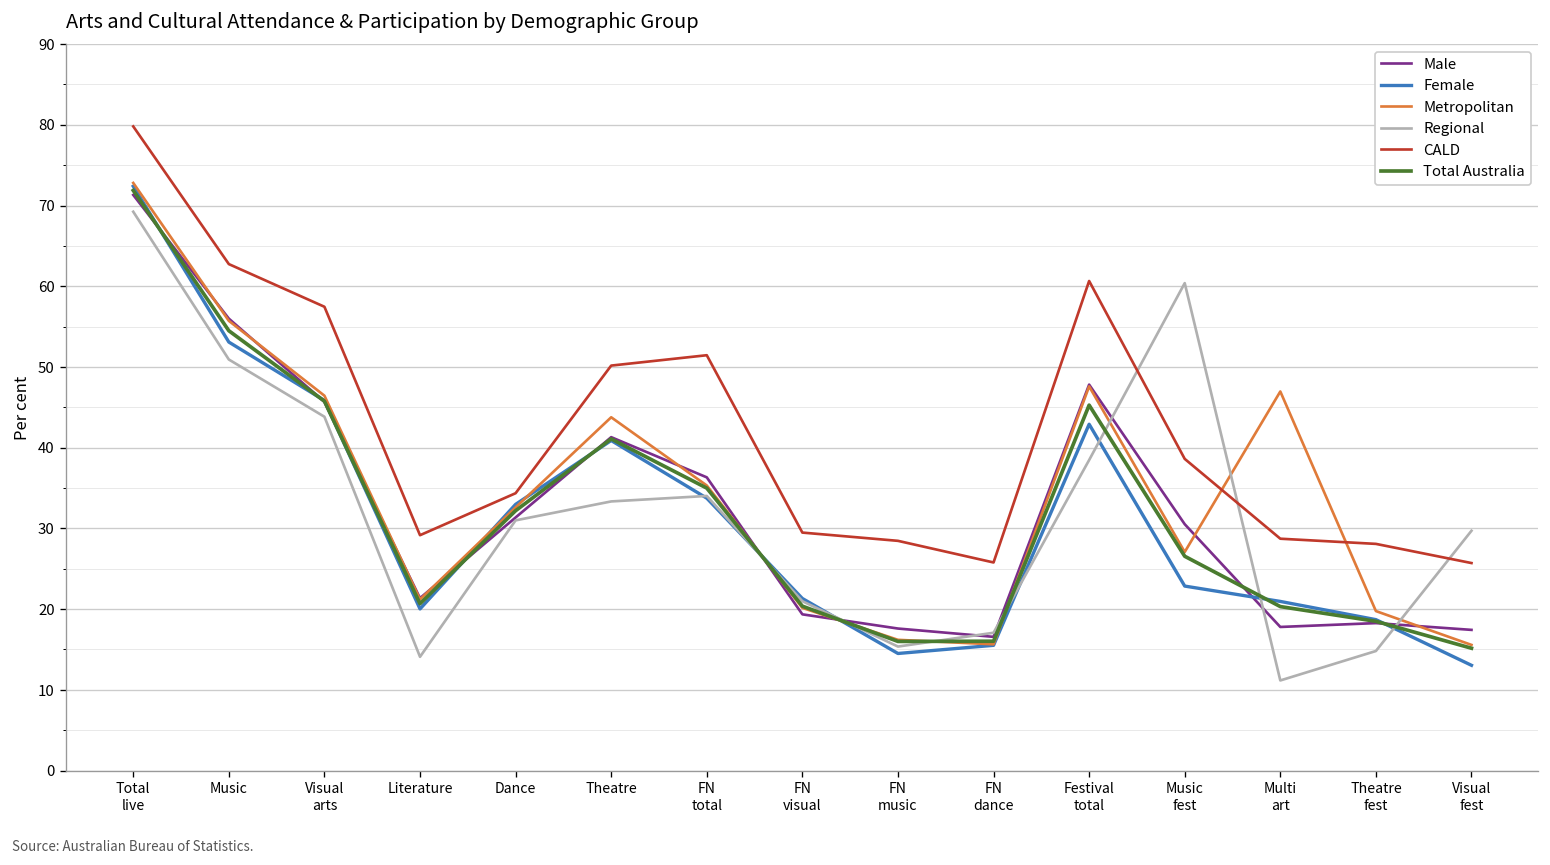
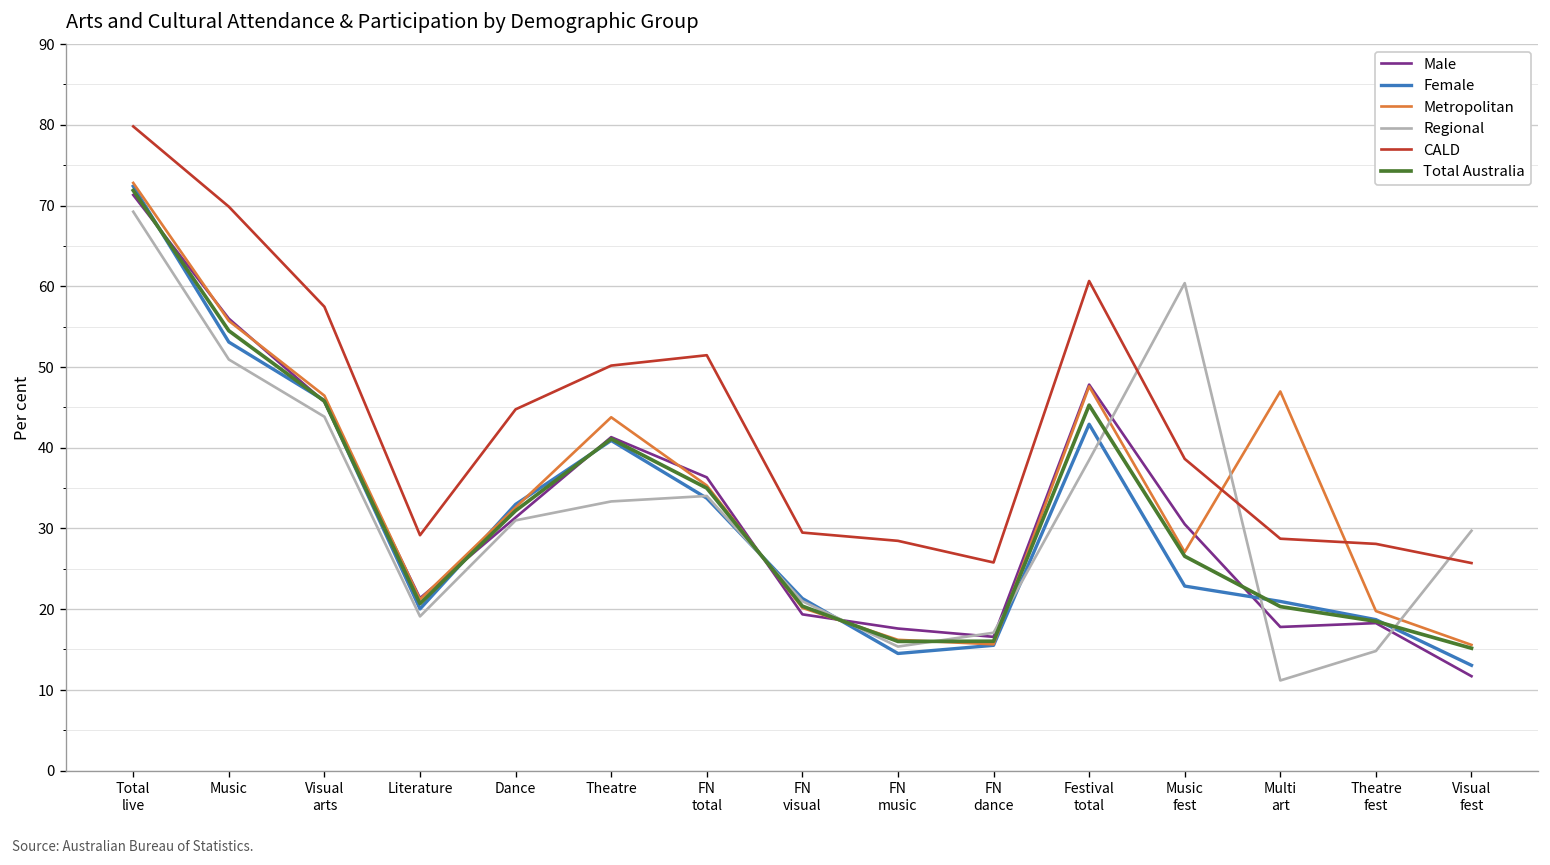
  {
    "Male": {
      "Total live": 71,
      "FN total": 36,
      "FN visual": 19,
      "FN music": 18,
      "FN dance": 17,
      "Music fest": 31,
      "Multi art": 18,
-     "Visual fest": 17
+     "Visual fest": 12
    },
    "Female": {
      "Total live": 72,
      "Music": 53,
      "Literature": 20,
      "FN music": 15,
      "Festival total": 43,
      "Music fest": 23,
      "Multi art": 21,
      "Visual fest": 13
    },
    "Metropolitan": {
      "Total live": 73,
      "Visual arts": 46,
      "Theatre": 44,
      "Music fest": 27,
      "Multi art": 47,
      "Theatre fest": 20,
      "Visual fest": 16
    },
    "Regional": {
      "Total live": 69,
      "Music": 51,
      "Visual arts": 44,
-     "Literature": 14,
+     "Literature": 19,
      "Theatre": 33,
      "FN music": 15,
      "FN dance": 17,
      "Festival total": 38,
      "Music fest": 60,
      "Multi art": 11,
      "Theatre fest": 15,
      "Visual fest": 30
    },
    "CALD": {
      "Total live": 80,
-     "Music": 63,
+     "Music": 70,
      "Visual arts": 57,
      "Literature": 29,
-     "Dance": 34,
+     "Dance": 45,
      "Theatre": 50,
      "FN total": 51,
      "FN visual": 29,
      "FN music": 28,
      "FN dance": 26,
      "Festival total": 61,
      "Music fest": 39,
      "Multi art": 29,
      "Theatre fest": 28,
      "Visual fest": 26
    },
    "Total Australia": {
      "Total live": 72,
      "Music": 54,
      "Literature": 21,
      "Dance": 32,
      "FN dance": 16,
      "Festival total": 45,
      "Music fest": 27,
      "Multi art": 20,
      "Visual fest": 15
    }
  }
